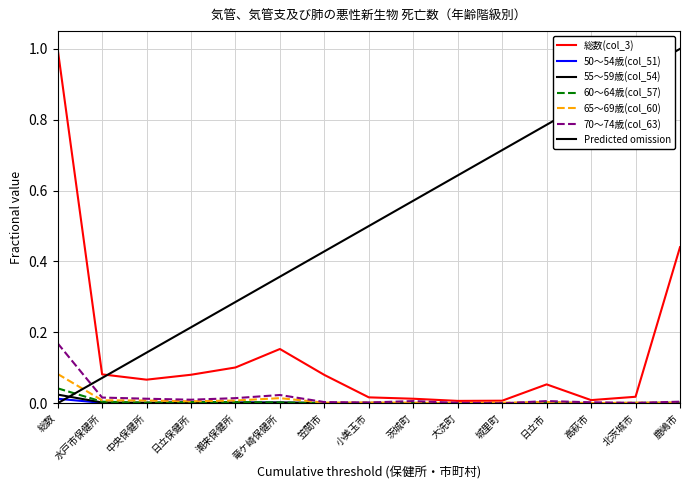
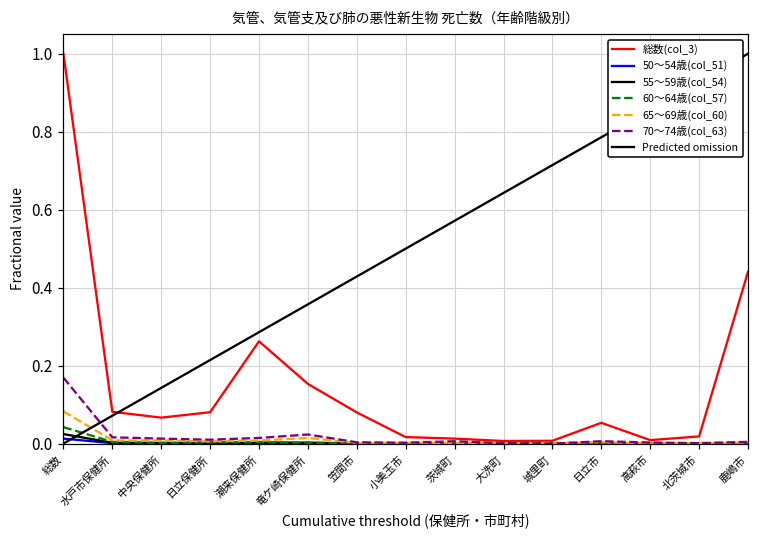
  {
    "総数(col_3)": {
      "総数": 1.00,
      "水戸市保健所": 0.08,
      "中央保健所": 0.07,
      "日立保健所": 0.08,
-     "潮来保健所": 0.10,
+     "潮来保健所": 0.26,
      "竜ケ崎保健所": 0.15,
      "笠間市": 0.08,
      "小美玉市": 0.02,
      "日立市": 0.05,
      "北茨城市": 0.02,
      "鹿嶋市": 0.44
    },
    "50～54歳(col_51)": {
      "総数": 0.01
    },
    "60～64歳(col_57)": {
      "総数": 0.04
    },
    "65～69歳(col_60)": {
      "総数": 0.08,
      "竜ケ崎保健所": 0.01
    },
    "70～74歳(col_63)": {
      "総数": 0.17,
      "水戸市保健所": 0.02,
      "竜ケ崎保健所": 0.02
    }
  }
